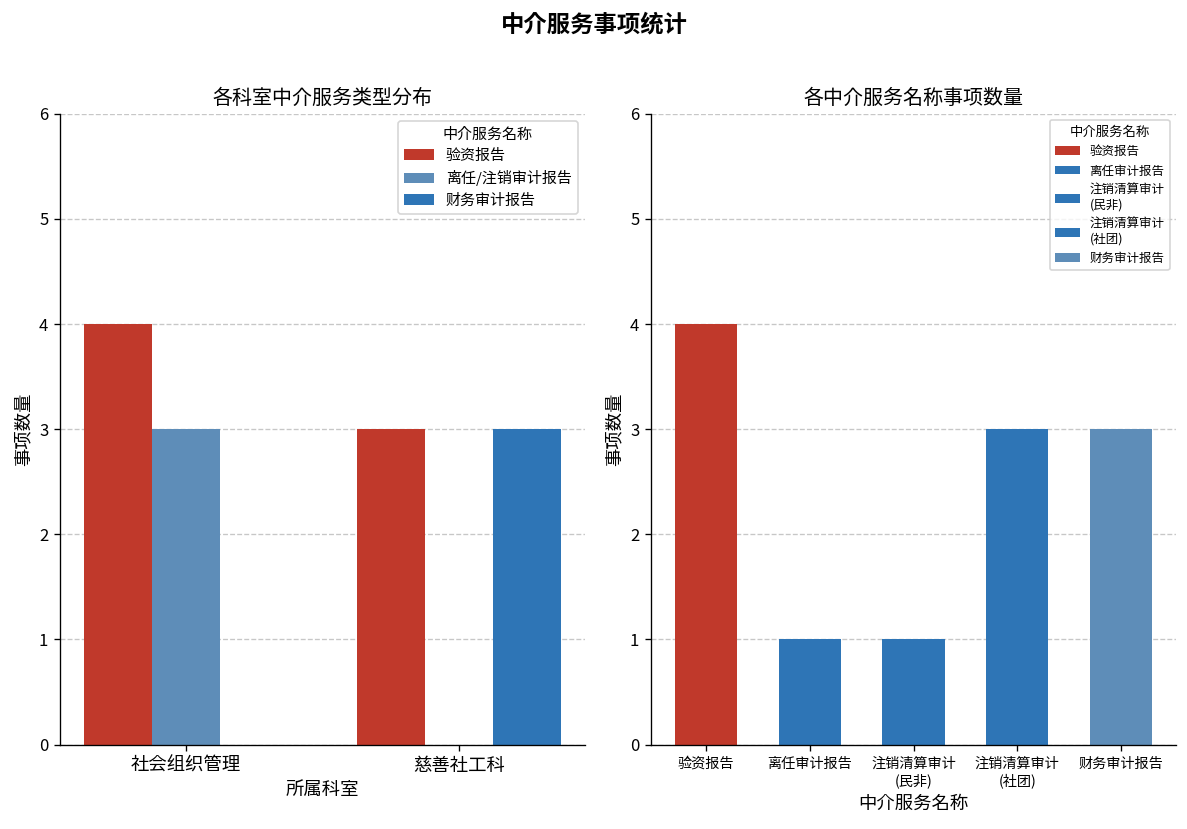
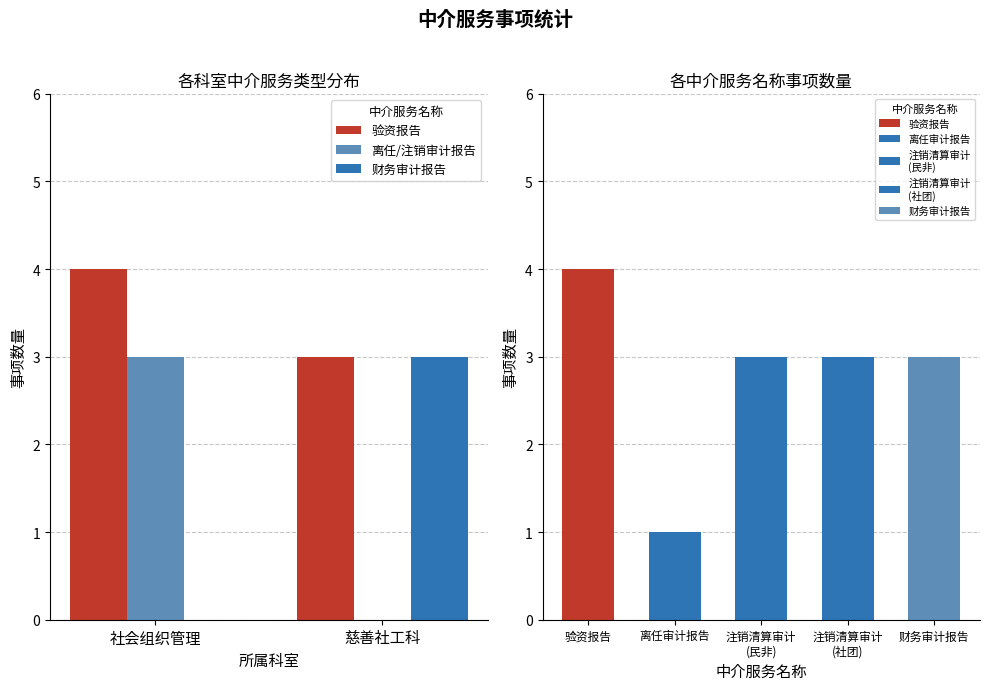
  {
    "各科室中介服务类型分布": {
      "验资报告": {
        "社会组织管理": 4.0,
        "慈善社工科": 3.0
      }
    },
    "各中介服务名称事项数量": {
      "验资报告": 4,
      "离任审计报告": 1,
-     "注销清算审计 (民非)": 1,
+     "注销清算审计 (民非)": 3,
      "注销清算审计 (社团)": 3,
      "财务审计报告": 3
    }
  }
